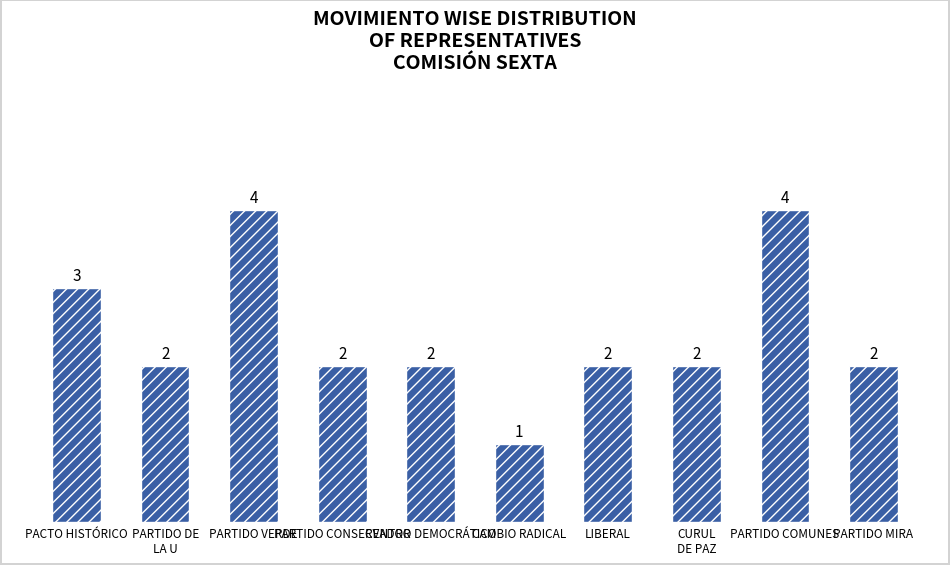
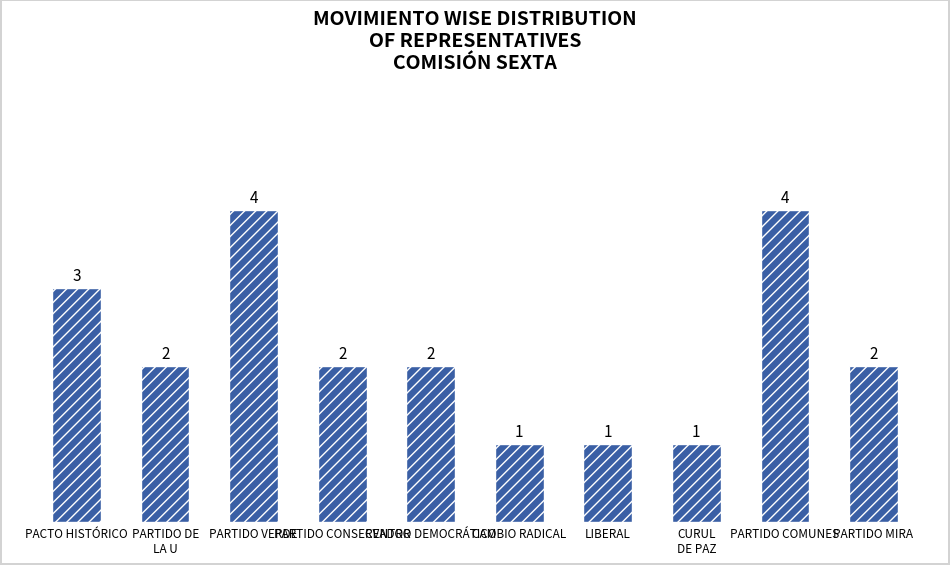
  {
    "PACTO HISTÓRICO": 3,
    "PARTIDO DE LA U": 2,
-   "LIBERAL": 2,
-   "CURUL DE PAZ": 2,
+   "LIBERAL": 1,
+   "CURUL DE PAZ": 1,
    "PARTIDO COMUNES": 4,
    "PARTIDO MIRA": 2
  }
